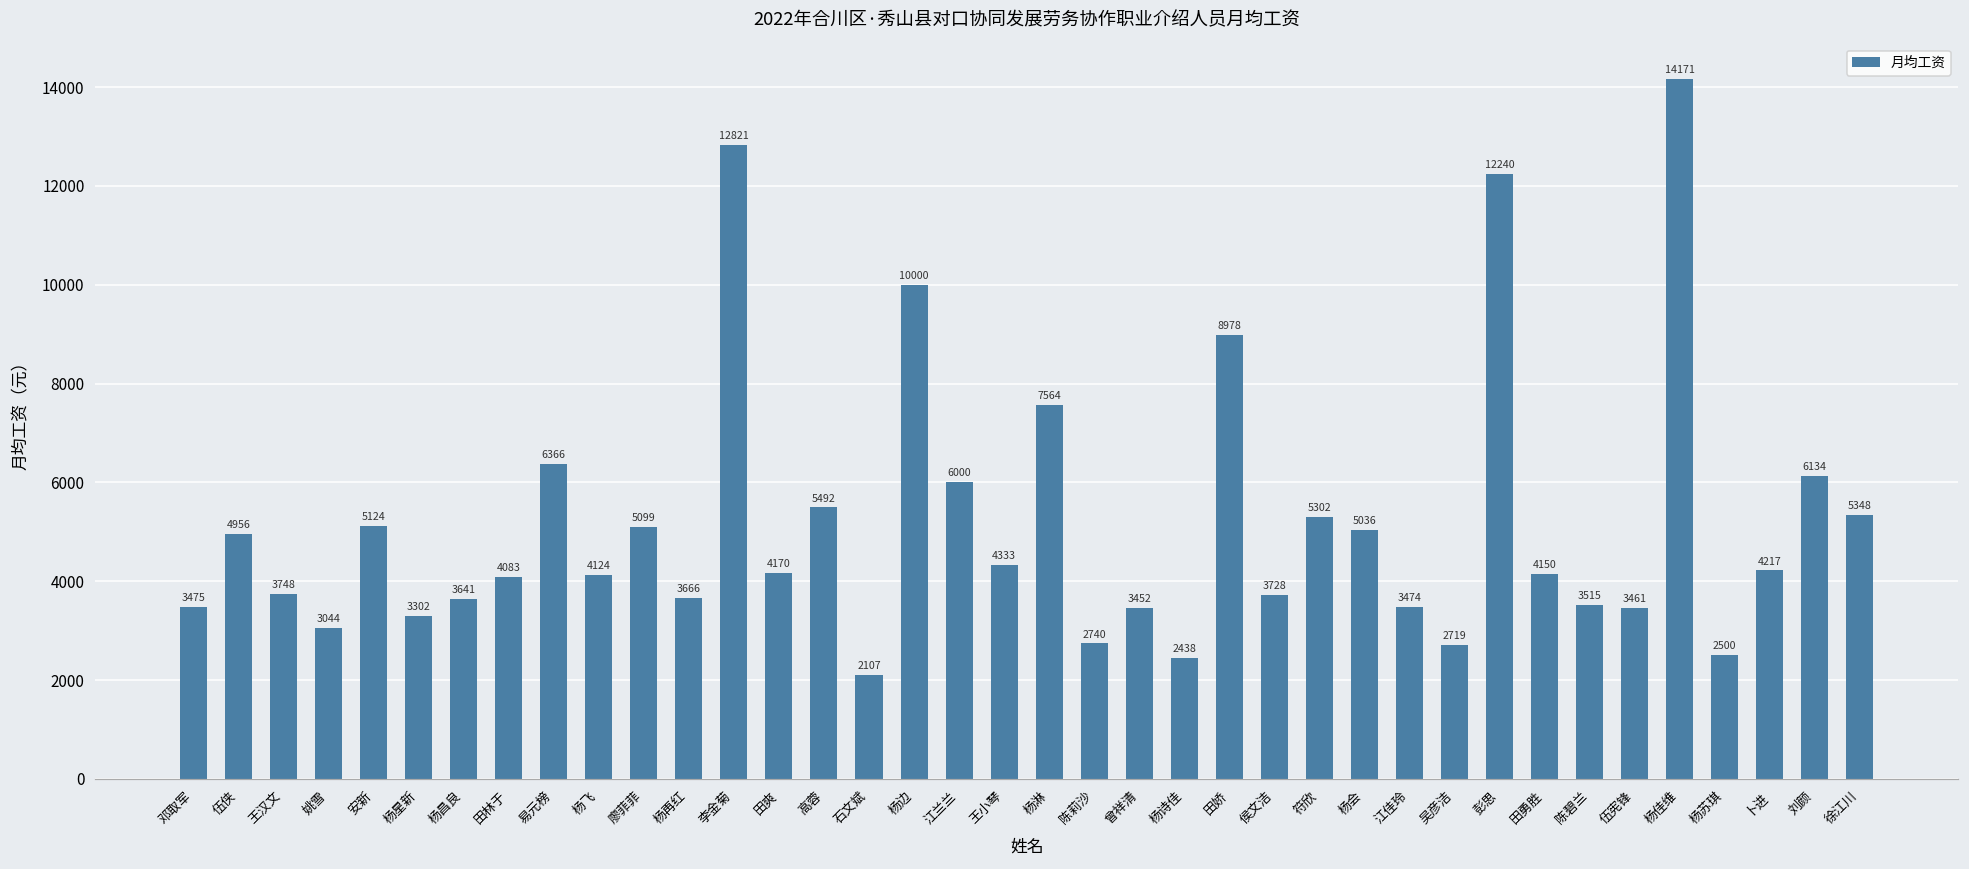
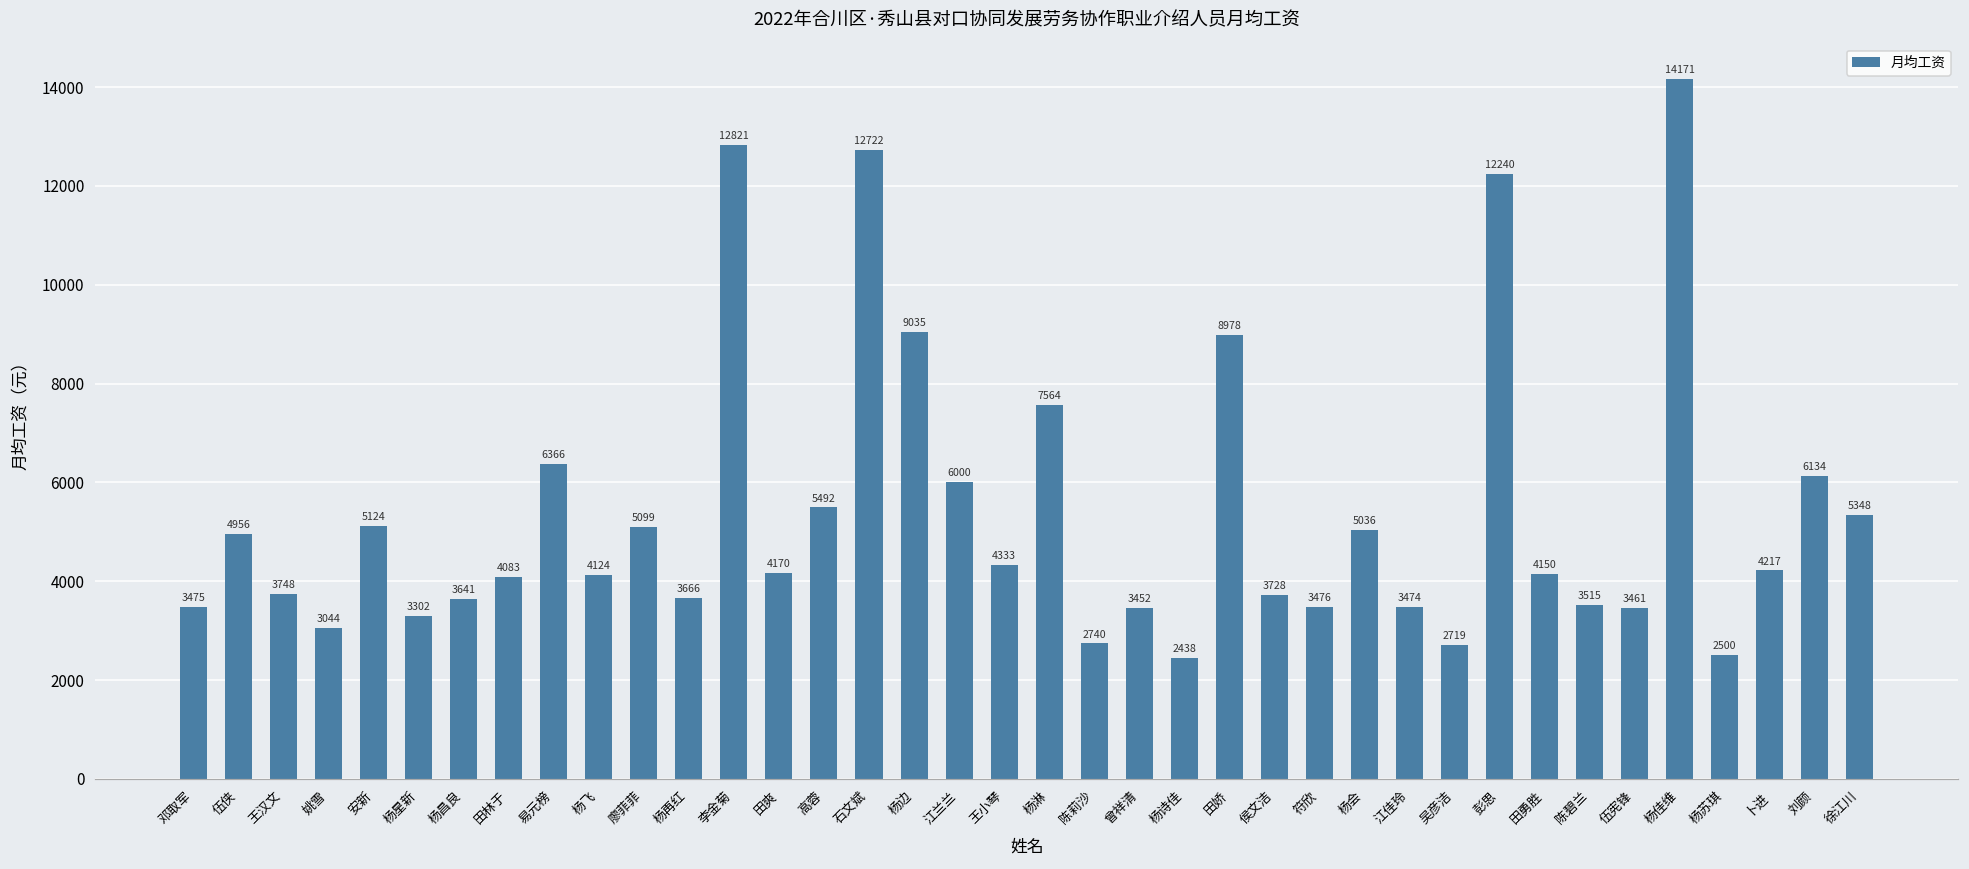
  {
    "邓取军": 3475,
    "伍侠": 4956,
    "王汉文": 3748,
    "姚雪": 3044,
    "安新": 5124,
    "杨星新": 3302,
    "杨昌良": 3641,
    "田林于": 4083,
    "易元榜": 6366,
    "杨飞": 4124,
    "廖菲菲": 5099,
    "杨再红": 3666,
    "李金菊": 12821,
    "田爽": 4170,
    "高蓉": 5492,
-   "石文斌": 2107,
-   "杨边": 10000,
+   "石文斌": 12722,
+   "杨边": 9035,
    "江兰兰": 6000,
    "王小琴": 4333,
    "杨淋": 7564,
    "陈莉沙": 2740,
    "曾祥清": 3452,
    "杨诗佳": 2438,
    "田娇": 8978,
    "侯文洁": 3728,
-   "符欣": 5302,
+   "符欣": 3476,
    "杨会": 5036,
    "江佳玲": 3474,
    "吴彦洁": 2719,
    "彭思": 12240,
    "田勇胜": 4150,
    "陈碧兰": 3515,
    "伍宪锋": 3461,
    "杨佳维": 14171,
    "杨苏琪": 2500,
    "卜进": 4217,
    "刘颜": 6134,
    "徐江川": 5348
  }
